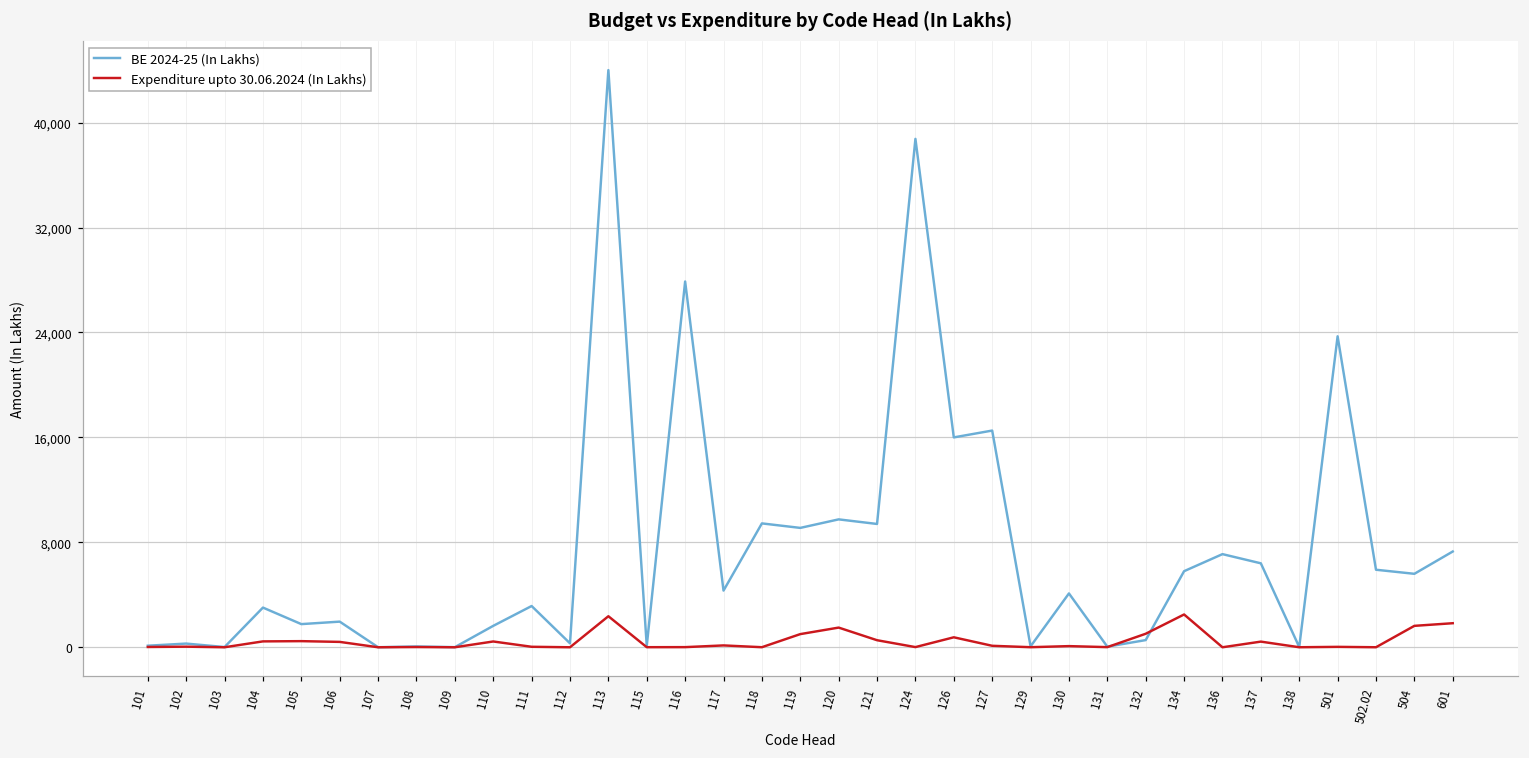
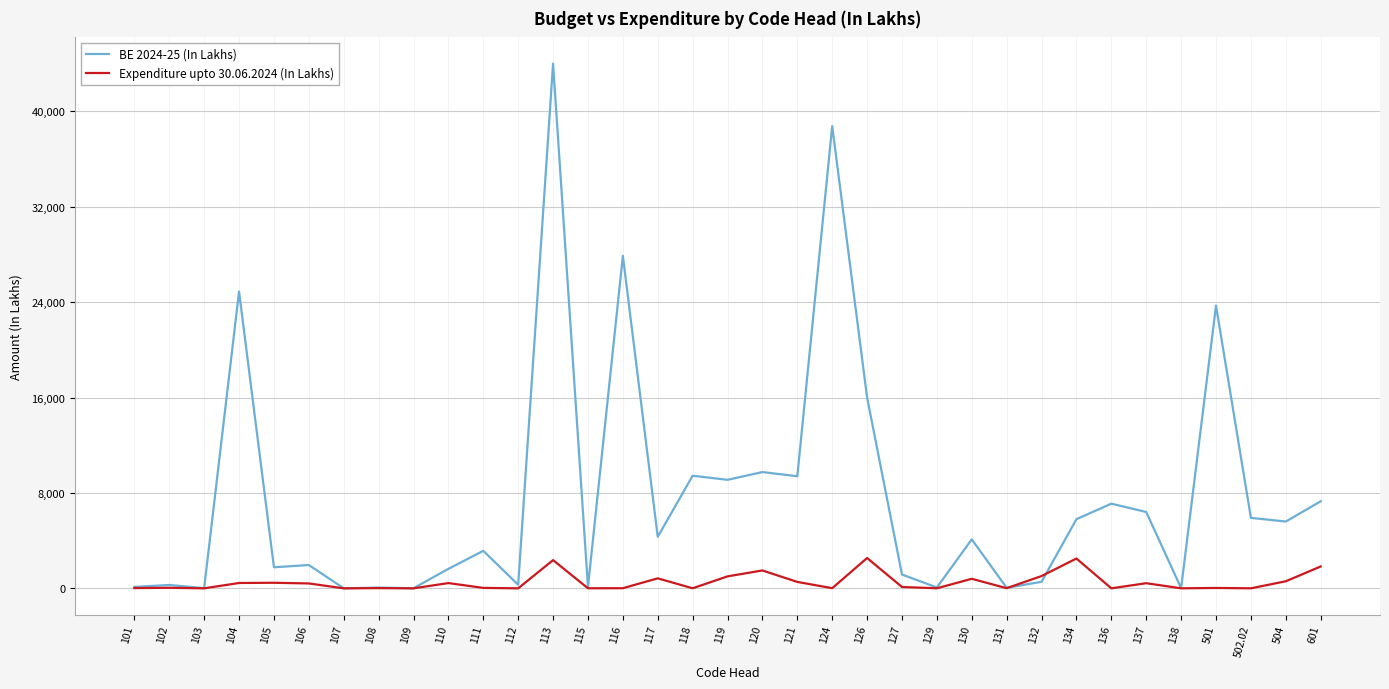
  {
    "BE 2024-25 (In Lakhs)": {
      "102": "300",
-     "104": "3,000",
+     "104": "24,900",
      "105": "1,800",
      "106": "2,000",
      "110": "1,600",
      "111": "3,100",
      "112": "300",
      "113": "44,000",
      "116": "27,900",
      "117": "4,300",
      "118": "9,400",
      "119": "9,100",
      "120": "9,800",
      "121": "9,400",
      "124": "38,800",
      "126": "16,000",
-     "127": "16,500",
+     "127": "1,200",
      "130": "4,100",
      "132": "500",
      "134": "5,800",
      "136": "7,100",
      "137": "6,400",
      "501": "23,700",
      "502.02": "5,900",
      "504": "5,600",
      "601": "7,300"
    },
    "Expenditure upto 30.06.2024 (In Lakhs)": {
      "102": "0",
      "104": "400",
      "105": "500",
      "106": "400",
      "110": "400",
      "111": "0",
      "112": "0",
      "113": "2,400",
      "116": "0",
-     "117": "100",
+     "117": "800",
      "118": "0",
      "119": "1,000",
      "120": "1,500",
      "121": "500",
      "124": "0",
-     "126": "800",
+     "126": "2,500",
      "127": "100",
-     "130": "100",
+     "130": "800",
      "132": "1,000",
      "134": "2,500",
      "136": "0",
      "137": "400",
      "501": "0",
      "502.02": "0",
-     "504": "1,600",
+     "504": "600",
      "601": "1,800"
    }
  }
